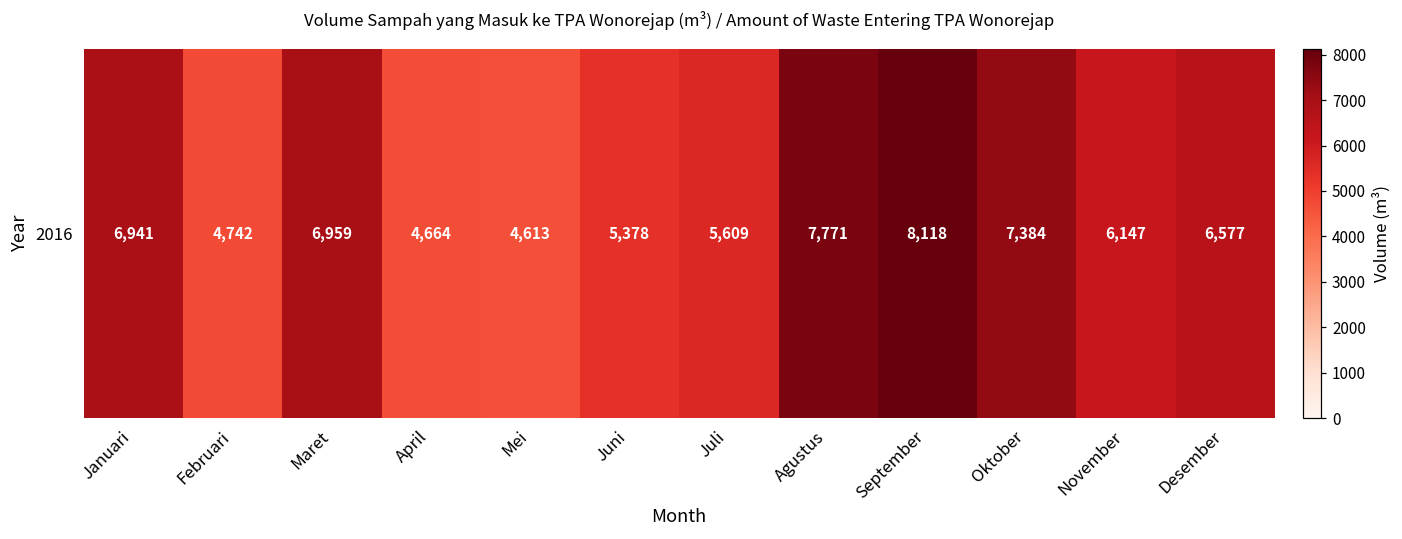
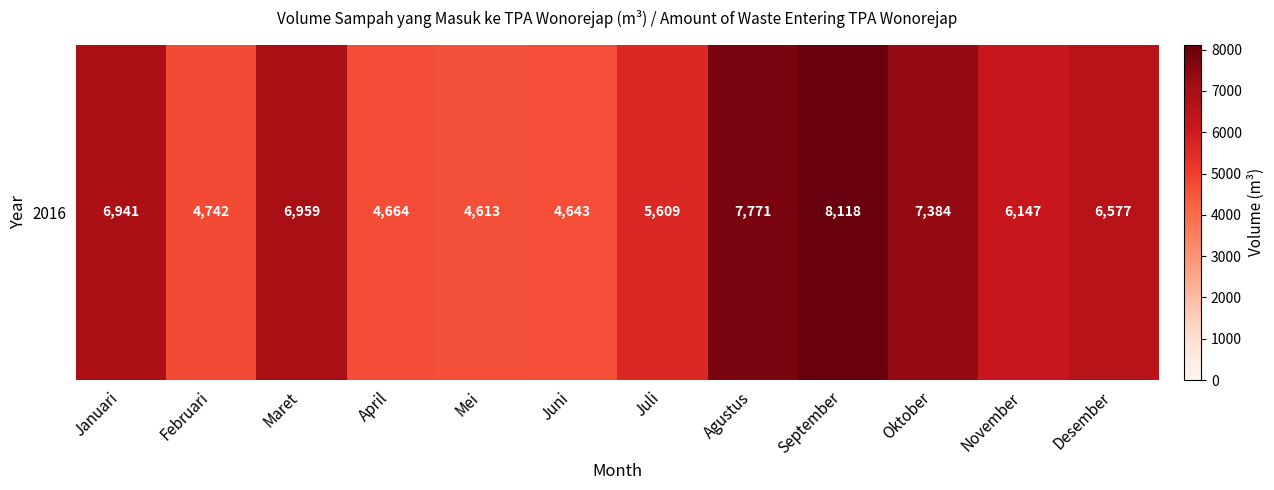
  {
    "2016": {
      "Januari": "6,941",
      "Februari": "4,742",
      "Maret": "6,959",
      "April": "4,664",
      "Mei": "4,613",
-     "Juni": "5,378",
+     "Juni": "4,643",
      "Juli": "5,609",
      "Agustus": "7,771",
      "September": "8,118",
      "Oktober": "7,384",
      "November": "6,147",
      "Desember": "6,577"
    }
  }
